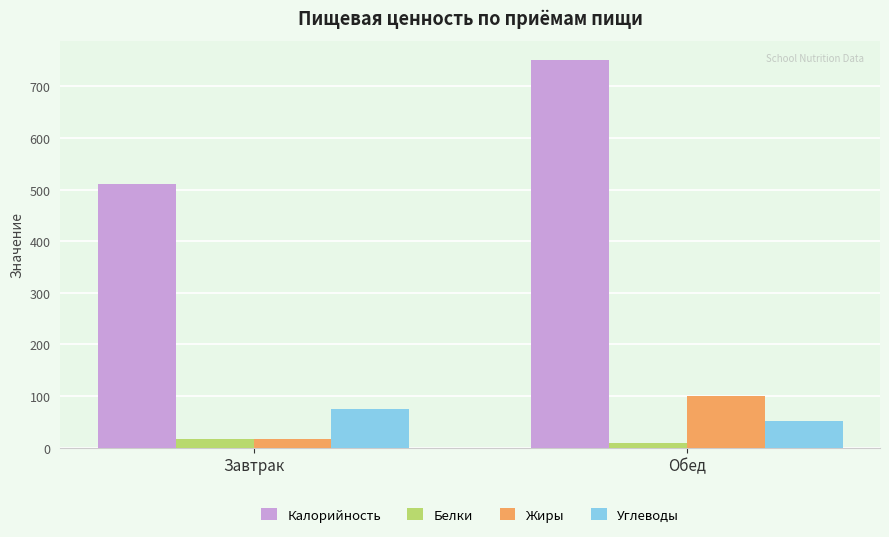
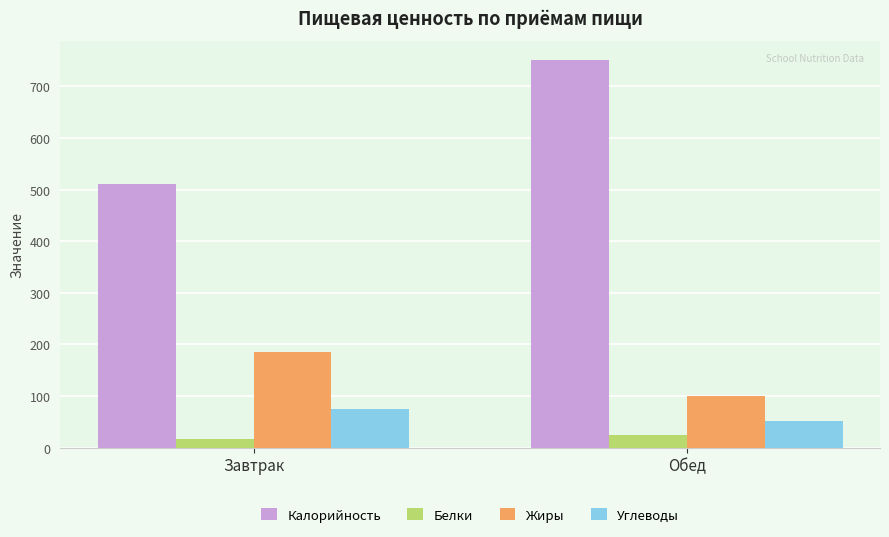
  {
    "Калорийность": {
      "Завтрак": 510,
      "Обед": 750
    },
    "Белки": {
      "Завтрак": 20,
-     "Обед": 10
+     "Обед": 20
    },
    "Жиры": {
-     "Завтрак": 20,
+     "Завтрак": 190,
      "Обед": 100
    },
    "Углеводы": {
      "Завтрак": 70,
      "Обед": 50
    }
  }
